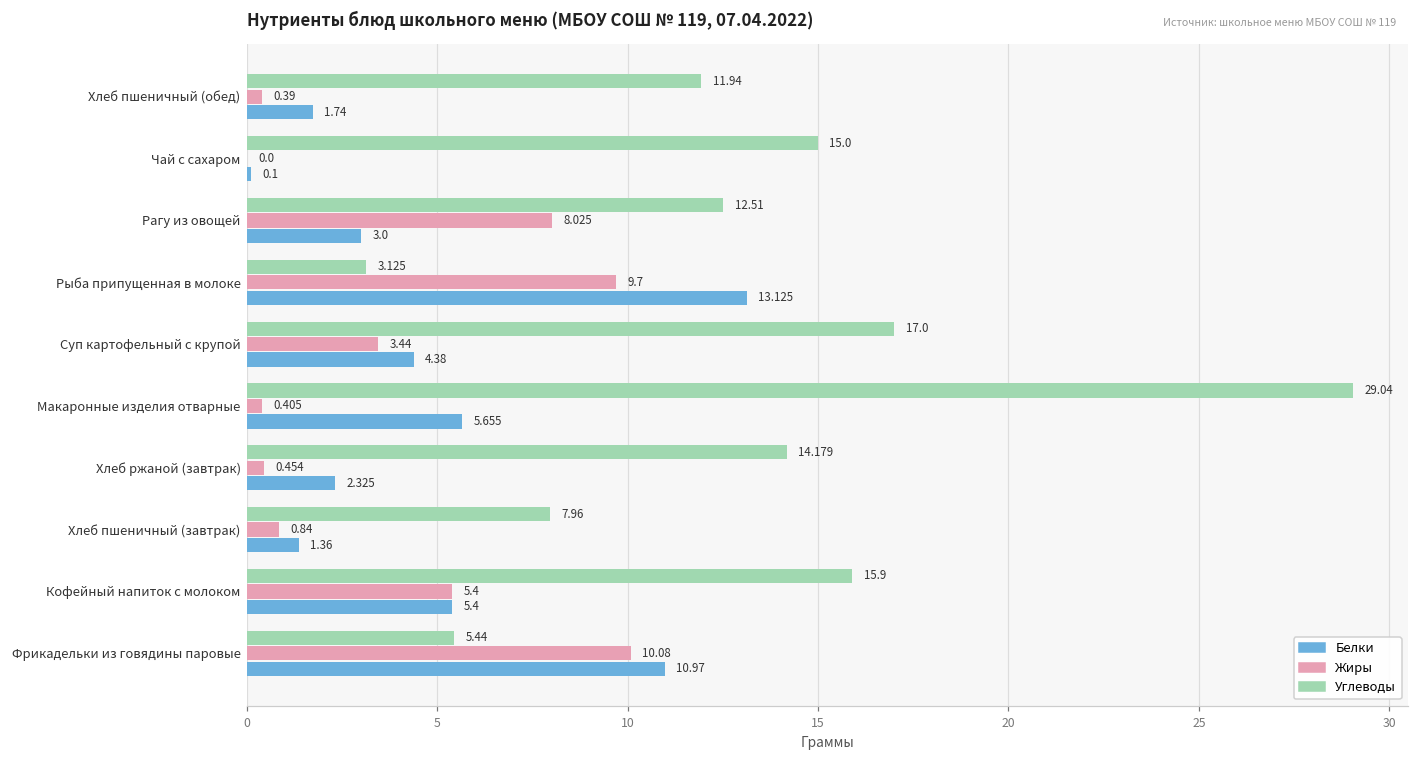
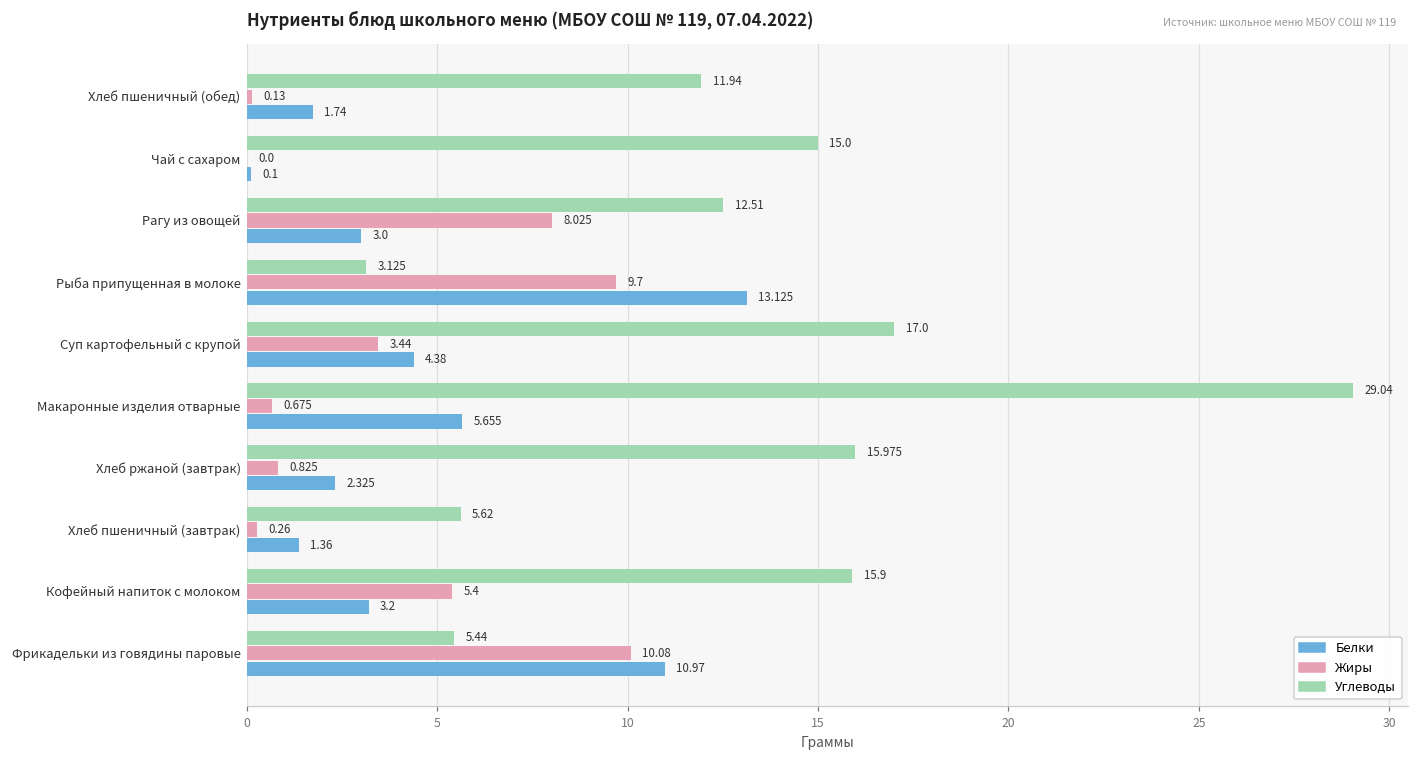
  {
    "Белки": {
      "Хлеб пшеничный (обед)": 1.74,
      "Чай с сахаром": 0.1,
      "Рагу из овощей": 3.0,
      "Рыба припущенная в молоке": 13.125,
      "Суп картофельный с крупой": 4.38,
      "Макаронные изделия отварные": 5.655,
      "Хлеб ржаной (завтрак)": 2.325,
      "Хлеб пшеничный (завтрак)": 1.36,
-     "Кофейный напиток с молоком": 5.4,
+     "Кофейный напиток с молоком": 3.2,
      "Фрикадельки из говядины паровые": 10.97
    },
    "Жиры": {
-     "Хлеб пшеничный (обед)": 0.39,
+     "Хлеб пшеничный (обед)": 0.13,
      "Чай с сахаром": 0.0,
      "Рагу из овощей": 8.025,
      "Рыба припущенная в молоке": 9.7,
      "Суп картофельный с крупой": 3.44,
-     "Макаронные изделия отварные": 0.405,
-     "Хлеб ржаной (завтрак)": 0.454,
-     "Хлеб пшеничный (завтрак)": 0.84,
+     "Макаронные изделия отварные": 0.675,
+     "Хлеб ржаной (завтрак)": 0.825,
+     "Хлеб пшеничный (завтрак)": 0.26,
      "Кофейный напиток с молоком": 5.4,
      "Фрикадельки из говядины паровые": 10.08
    },
    "Углеводы": {
      "Хлеб пшеничный (обед)": 11.94,
      "Чай с сахаром": 15.0,
      "Рагу из овощей": 12.51,
      "Рыба припущенная в молоке": 3.125,
      "Суп картофельный с крупой": 17.0,
      "Макаронные изделия отварные": 29.04,
-     "Хлеб ржаной (завтрак)": 14.179,
-     "Хлеб пшеничный (завтрак)": 7.96,
+     "Хлеб ржаной (завтрак)": 15.975,
+     "Хлеб пшеничный (завтрак)": 5.62,
      "Кофейный напиток с молоком": 15.9,
      "Фрикадельки из говядины паровые": 5.44
    }
  }
